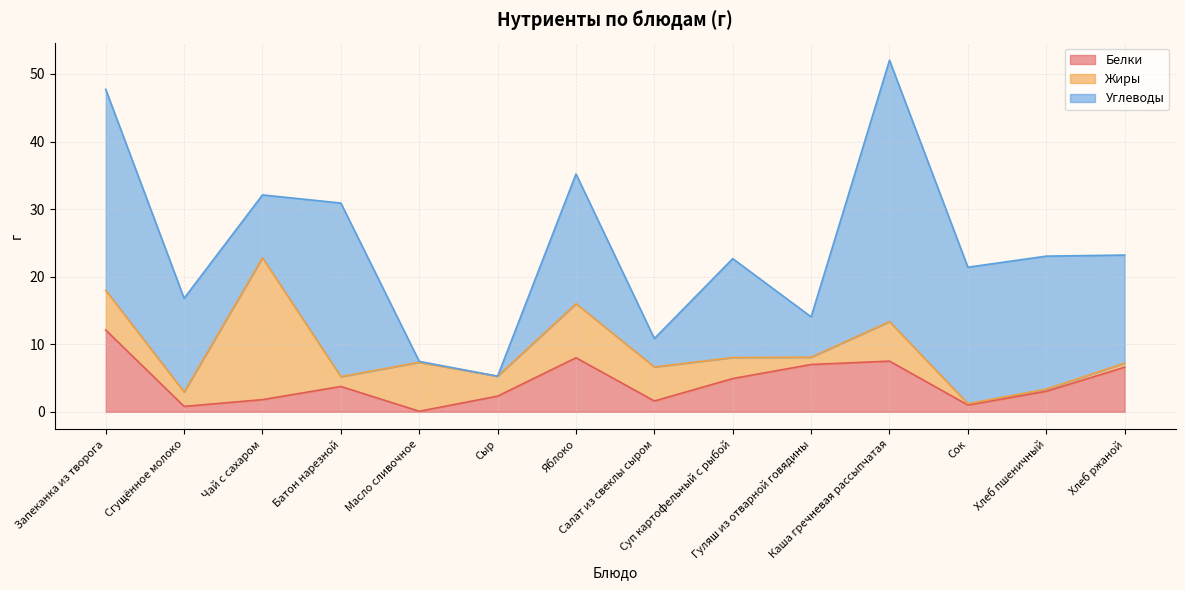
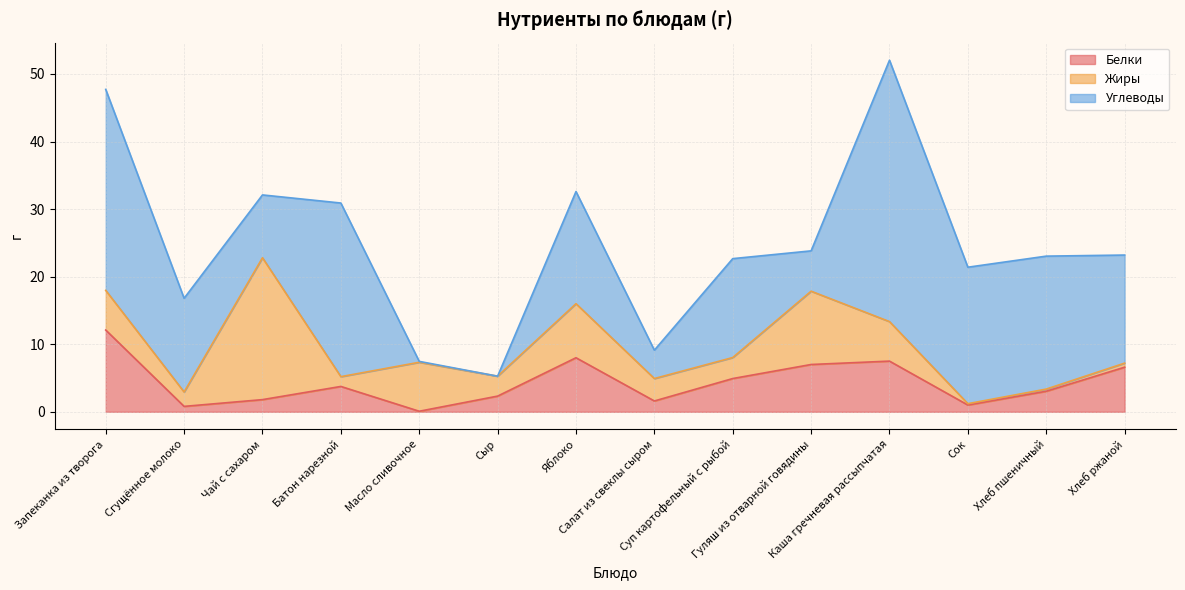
  {
    "Белки": {
      "Запеканка из творога": 12,
      "Сгущённое молоко": 1,
      "Чай с сахаром": 2,
      "Батон нарезной": 4,
      "Масло сливочное": 0,
      "Сыр": 2,
      "Яблоко": 8,
      "Салат из свеклы сыром": 2,
      "Суп картофельный с рыбой": 5,
      "Гуляш из отварной говядины": 7,
      "Каша гречневая рассыпчатая": 8,
      "Хлеб ржаной": 7
    },
    "Жиры": {
      "Запеканка из творога": 6,
      "Сгущённое молоко": 2,
      "Чай с сахаром": 21,
      "Батон нарезной": 1,
      "Яблоко": 8,
-     "Салат из свеклы сыром": 5,
+     "Салат из свеклы сыром": 3,
      "Суп картофельный с рыбой": 3,
-     "Гуляш из отварной говядины": 1,
+     "Гуляш из отварной говядины": 11,
      "Каша гречневая рассыпчатая": 6,
      "Хлеб ржаной": 1
    },
    "Углеводы": {
      "Запеканка из творога": 30,
      "Сгущённое молоко": 14,
      "Чай с сахаром": 9,
      "Батон нарезной": 26,
-     "Яблоко": 19,
+     "Яблоко": 17,
      "Салат из свеклы сыром": 4,
      "Суп картофельный с рыбой": 15,
      "Гуляш из отварной говядины": 6,
      "Каша гречневая рассыпчатая": 39,
      "Сок": 20,
      "Хлеб пшеничный": 20,
      "Хлеб ржаной": 16
    }
  }
